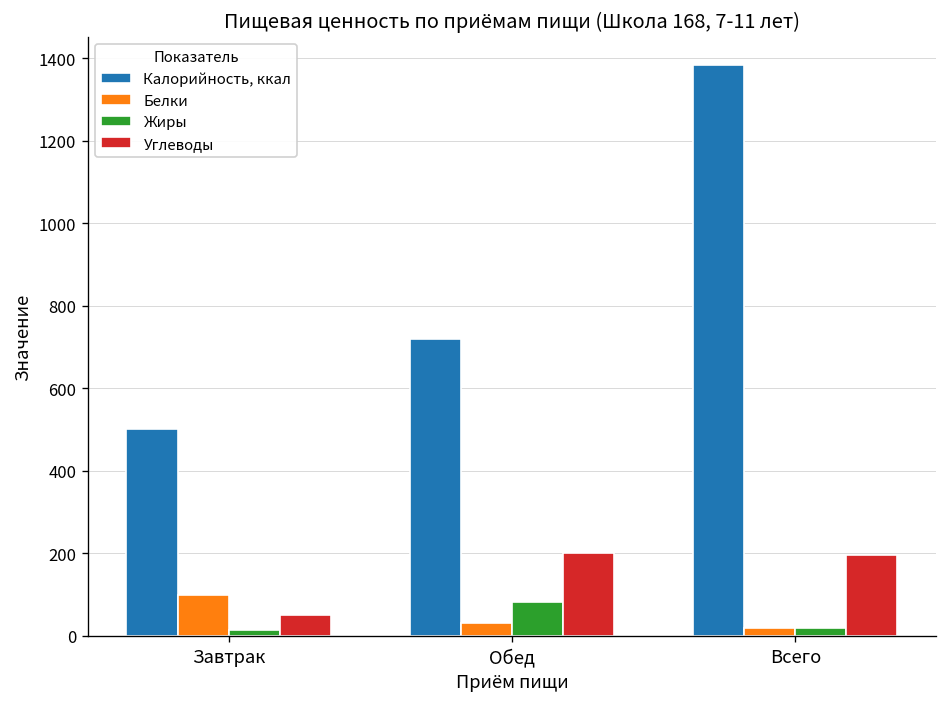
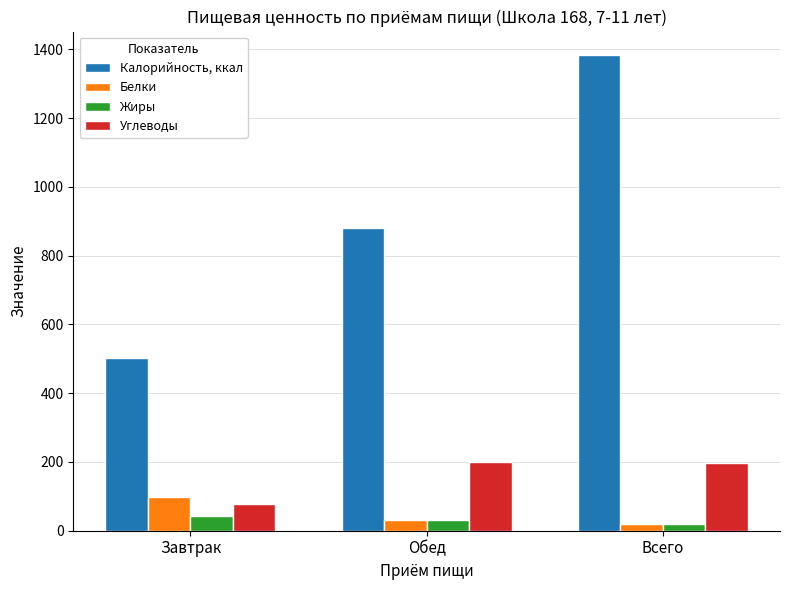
  {
    "Калорийность, ккал": {
      "Завтрак": 500,
-     "Обед": 720,
+     "Обед": 880,
      "Всего": 1380
    },
    "Белки": {
      "Завтрак": 100,
      "Обед": 30,
      "Всего": 20
    },
    "Жиры": {
-     "Завтрак": 10,
-     "Обед": 80,
+     "Завтрак": 40,
+     "Обед": 30,
      "Всего": 20
    },
    "Углеводы": {
-     "Завтрак": 50,
+     "Завтрак": 80,
      "Обед": 200,
      "Всего": 200
    }
  }
